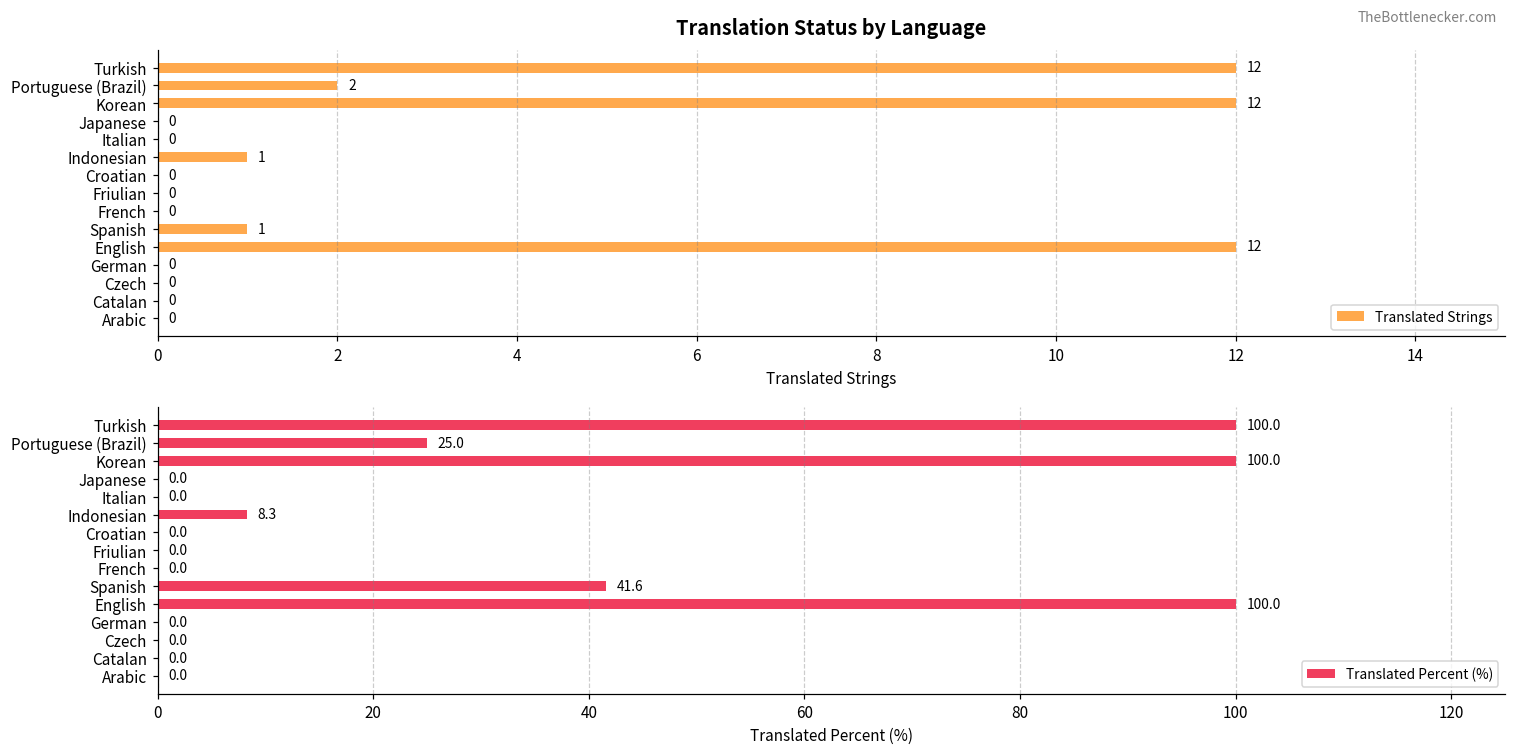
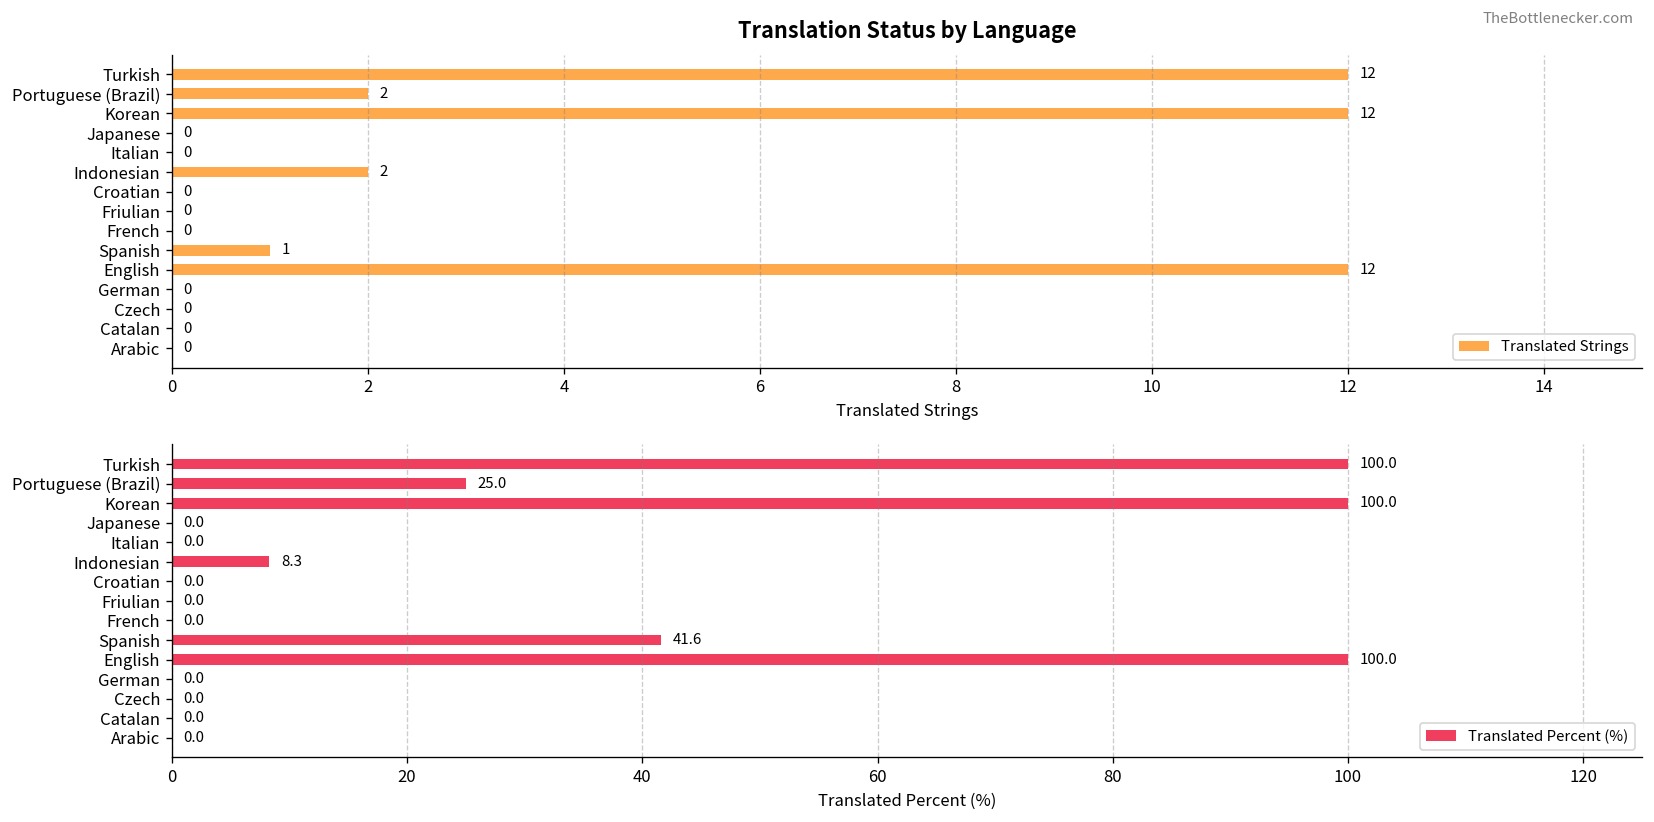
  {
    "Translation Status by Language": {
      "Turkish": 12,
      "Portuguese (Brazil)": 2,
      "Korean": 12,
      "Japanese": 0,
      "Italian": 0,
-     "Indonesian": 1,
+     "Indonesian": 2,
      "Croatian": 0,
      "Friulian": 0,
      "French": 0,
      "Spanish": 1,
      "English": 12,
      "German": 0,
      "Czech": 0,
      "Catalan": 0,
      "Arabic": 0
    }
  }
